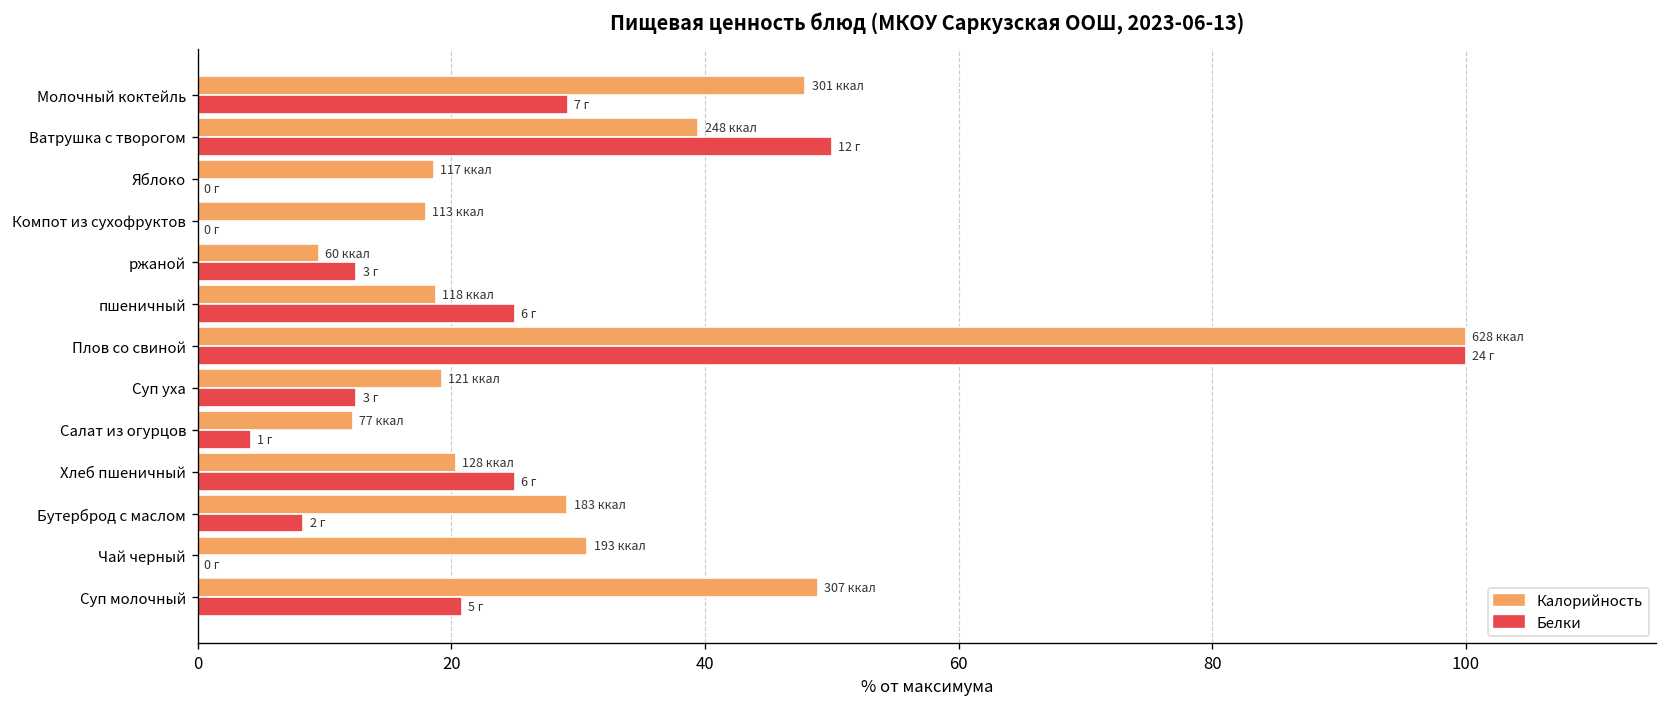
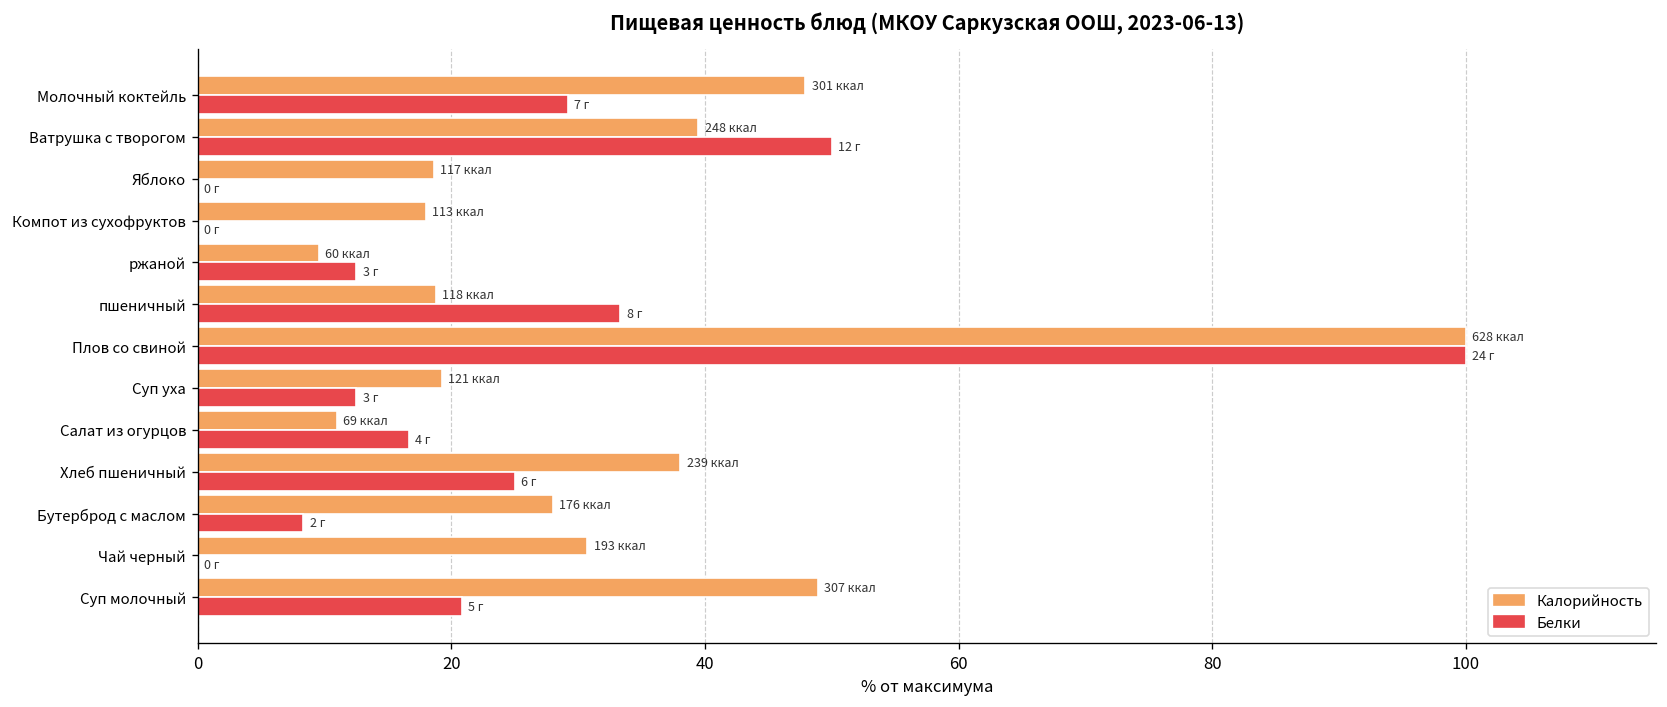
  {
    "Калорийность": {
-     "Салат из огурцов": 77,
-     "Хлеб пшеничный": 128,
-     "Бутерброд с маслом": 183
+     "Салат из огурцов": 69,
+     "Хлеб пшеничный": 239,
+     "Бутерброд с маслом": 176
    },
    "Белки": {
      "Яблоко": 0,
      "Компот из сухофруктов": 0,
-     "пшеничный": 6,
-     "Салат из огурцов": 1,
+     "пшеничный": 8,
+     "Салат из огурцов": 4,
      "Чай черный": 0
    }
  }
